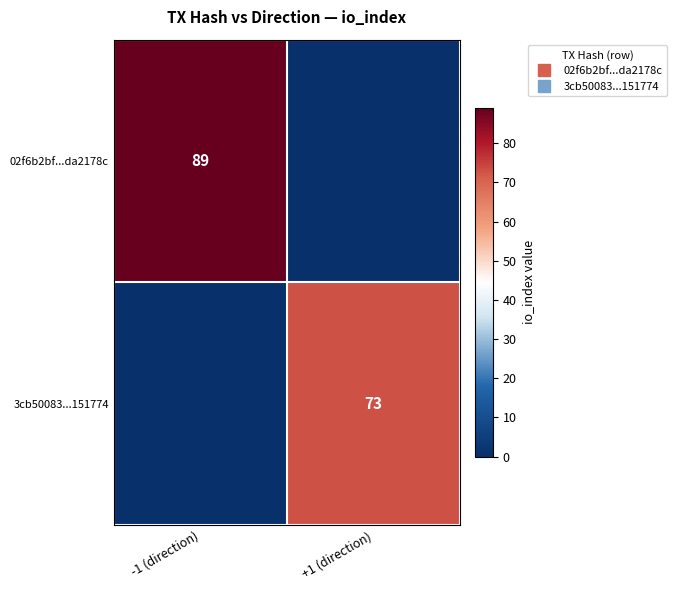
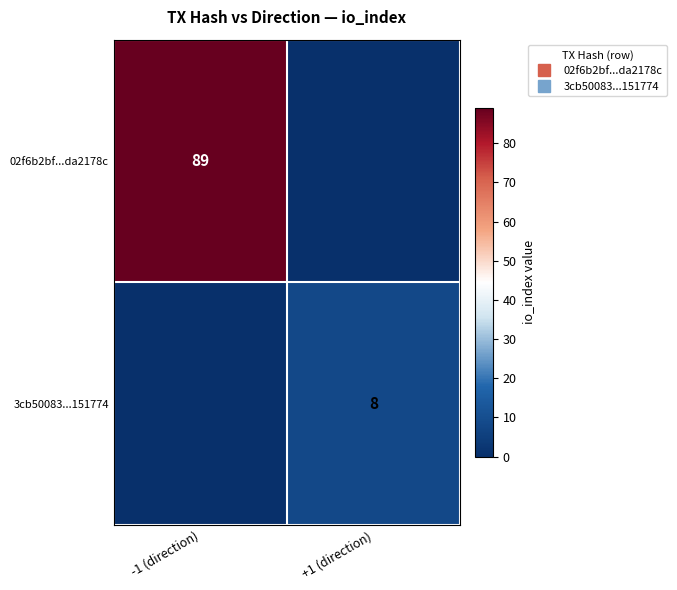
  {
    "02f6b2bf...da2178c": {
      "-1 (direction)": 89
    },
    "3cb50083...151774": {
-     "+1 (direction)": 73
+     "+1 (direction)": 8
    }
  }
